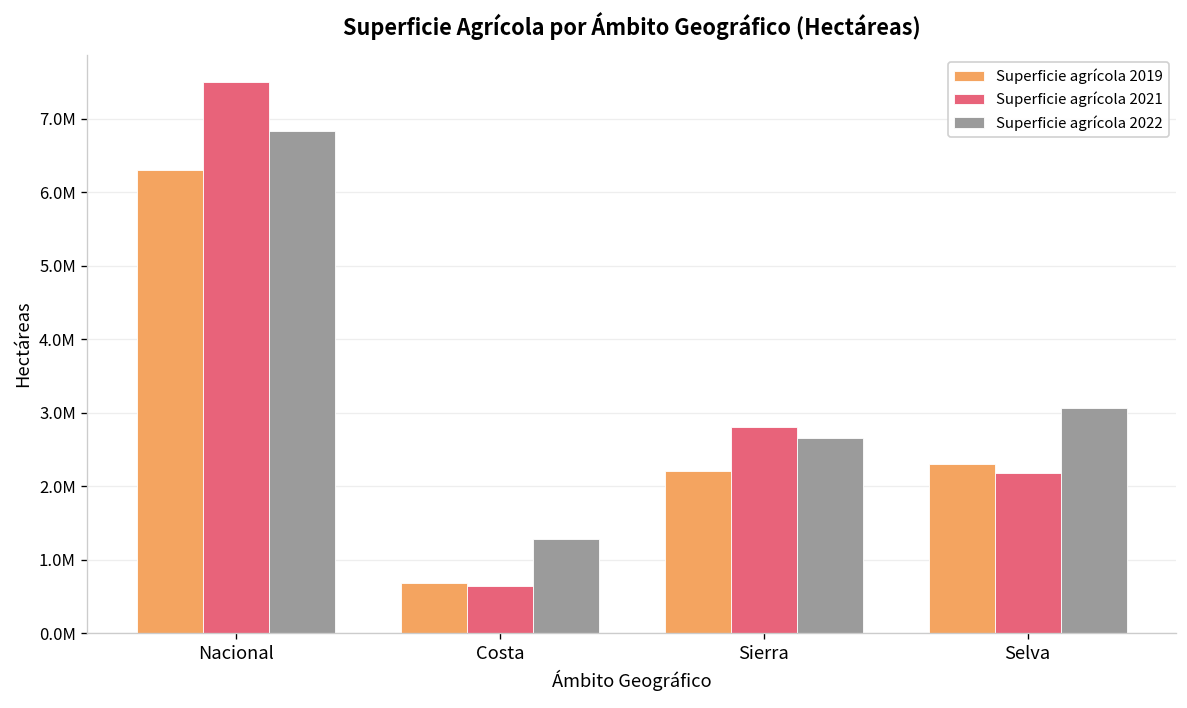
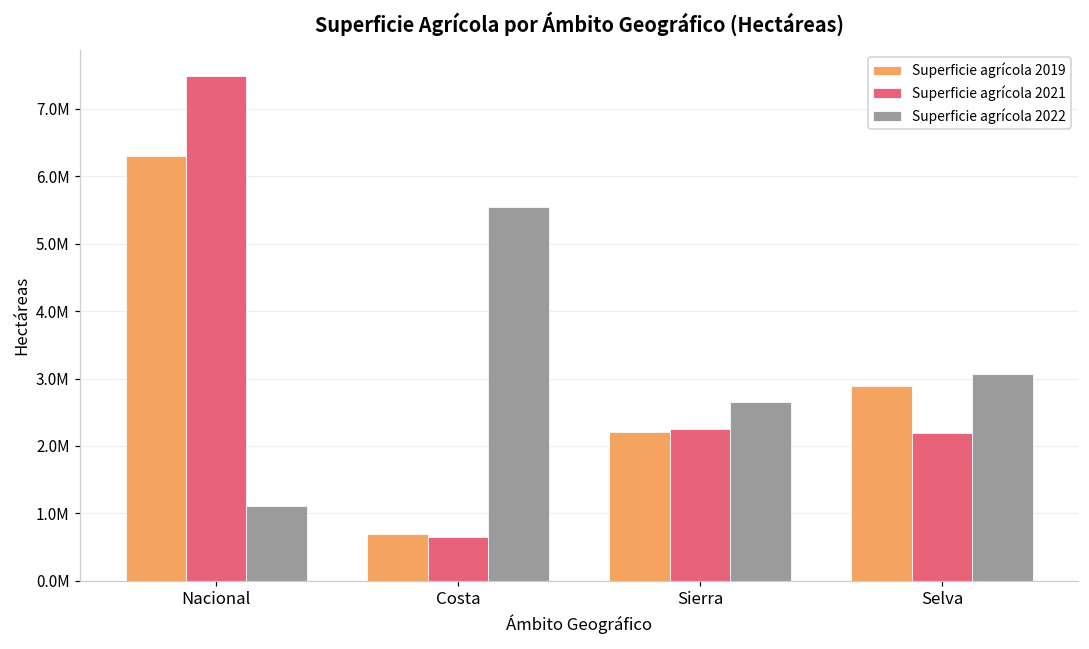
  {
    "Superficie agrícola 2019": {
      "Nacional": 6300000,
      "Costa": 700000,
      "Sierra": 2200000,
-     "Selva": 2300000
+     "Selva": 2900000
    },
    "Superficie agrícola 2021": {
      "Nacional": 7500000,
      "Costa": 700000,
-     "Sierra": 2800000,
+     "Sierra": 2200000,
      "Selva": 2200000
    },
    "Superficie agrícola 2022": {
-     "Nacional": 6800000,
-     "Costa": 1300000,
+     "Nacional": 1100000,
+     "Costa": 5500000,
      "Sierra": 2700000,
      "Selva": 3100000
    }
  }
